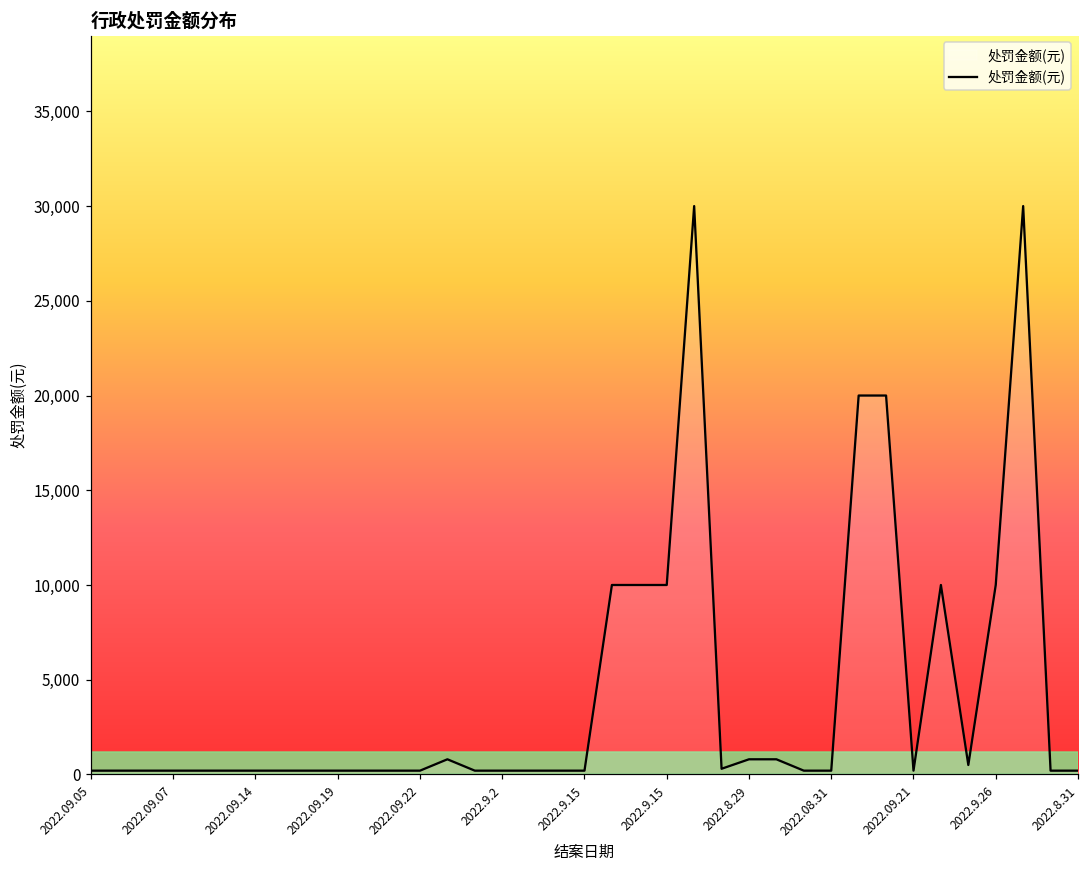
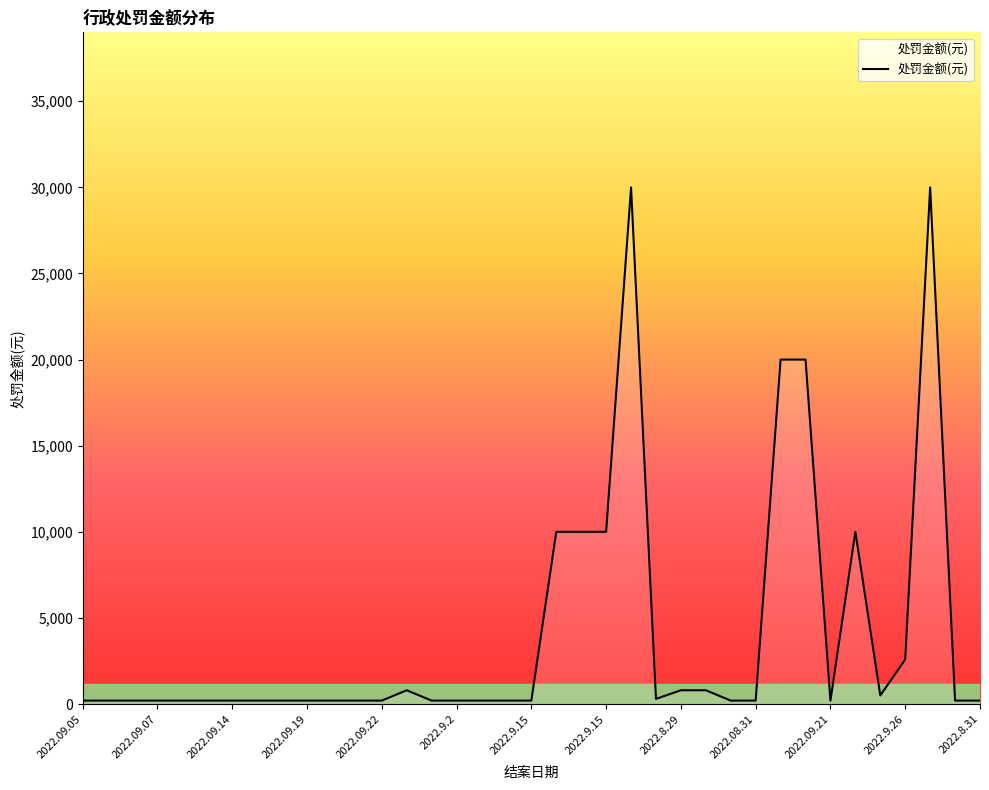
  {
-   "2022.9.26": "10,000"
+   "2022.9.26": "2,600"
  }
